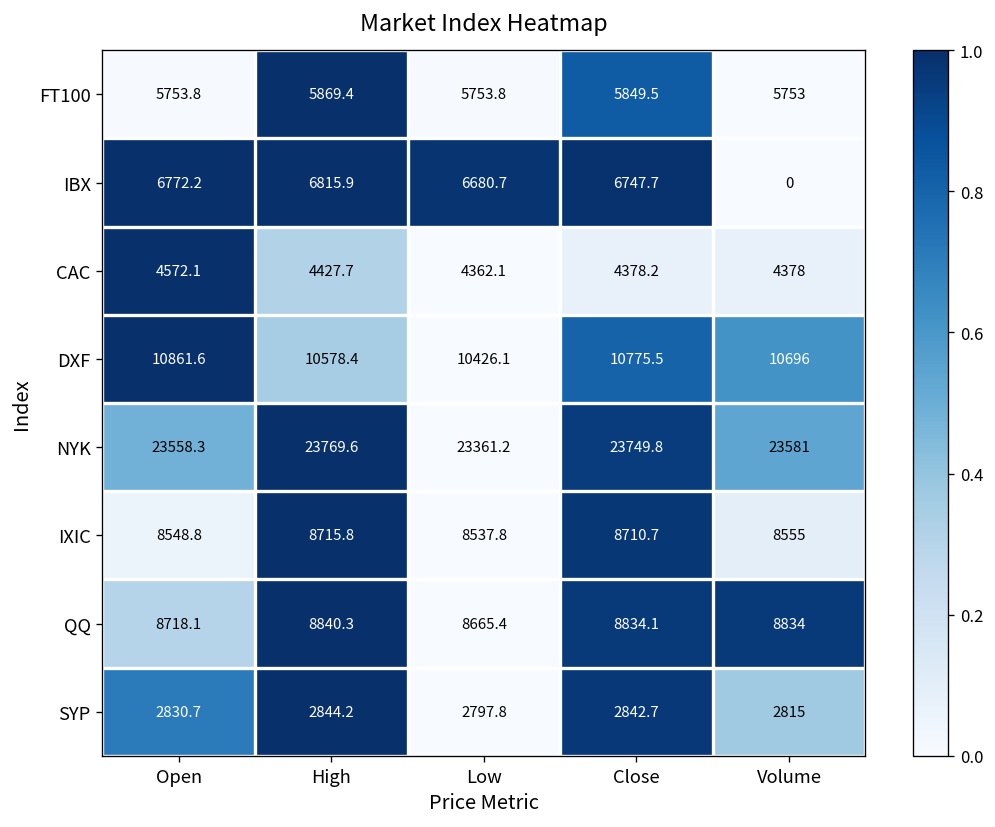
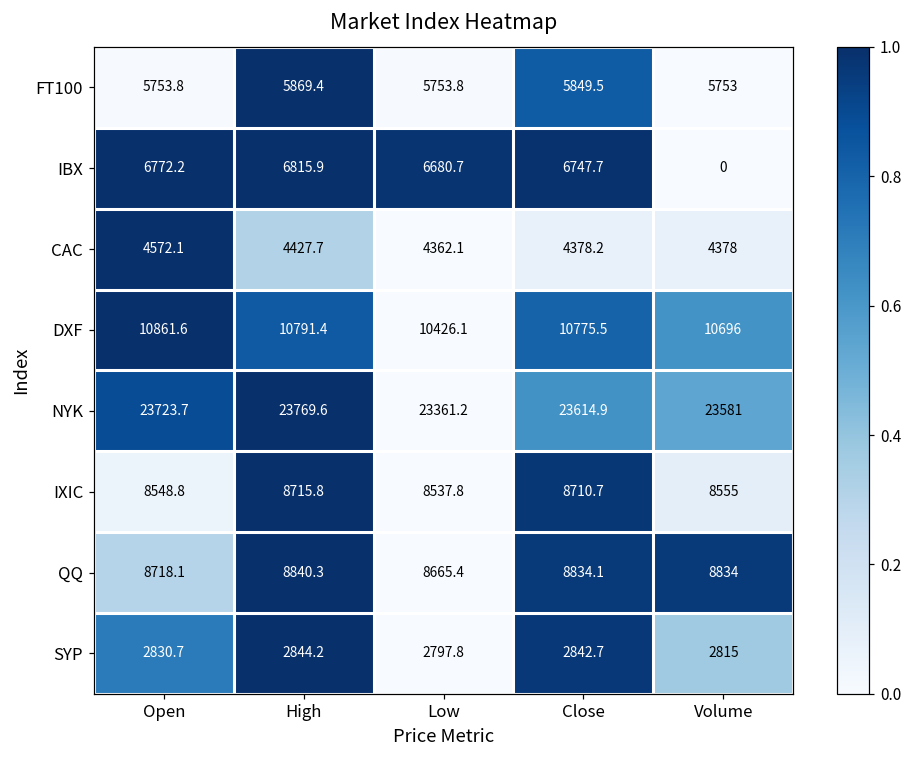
  {
    "FT100": {
      "Open": 5753.8,
      "High": 5869.4,
      "Low": 5753.8,
      "Close": 5849.5,
      "Volume": 5753
    },
    "IBX": {
      "Open": 6772.2,
      "High": 6815.9,
      "Low": 6680.7,
      "Close": 6747.7,
      "Volume": 0
    },
    "CAC": {
      "Open": 4572.1,
      "High": 4427.7,
      "Low": 4362.1,
      "Close": 4378.2,
      "Volume": 4378
    },
    "DXF": {
      "Open": 10861.6,
-     "High": 10578.4,
+     "High": 10791.4,
      "Low": 10426.1,
      "Close": 10775.5,
      "Volume": 10696
    },
    "NYK": {
-     "Open": 23558.3,
+     "Open": 23723.7,
      "High": 23769.6,
      "Low": 23361.2,
-     "Close": 23749.8,
+     "Close": 23614.9,
      "Volume": 23581
    },
    "IXIC": {
      "Open": 8548.8,
      "High": 8715.8,
      "Low": 8537.8,
      "Close": 8710.7,
      "Volume": 8555
    },
    "QQ": {
      "Open": 8718.1,
      "High": 8840.3,
      "Low": 8665.4,
      "Close": 8834.1,
      "Volume": 8834
    },
    "SYP": {
      "Open": 2830.7,
      "High": 2844.2,
      "Low": 2797.8,
      "Close": 2842.7,
      "Volume": 2815
    }
  }
